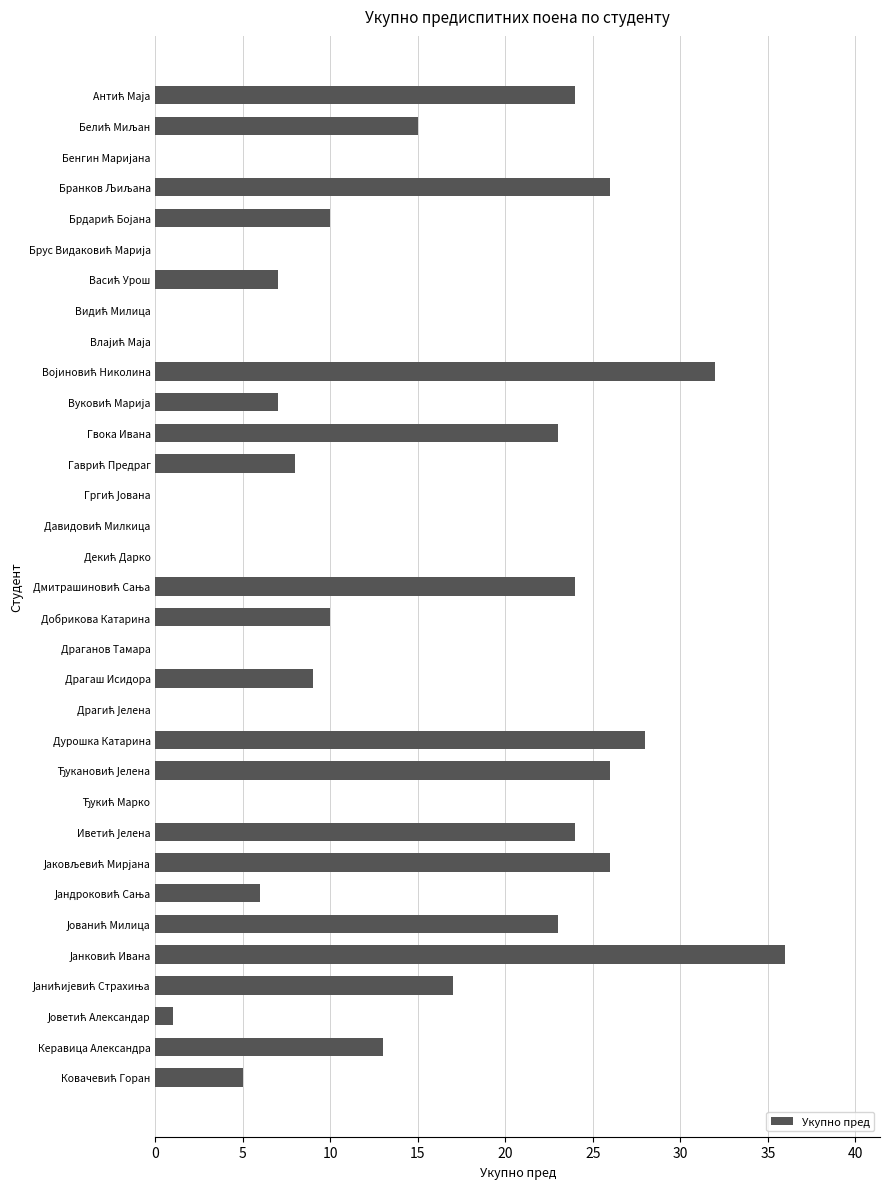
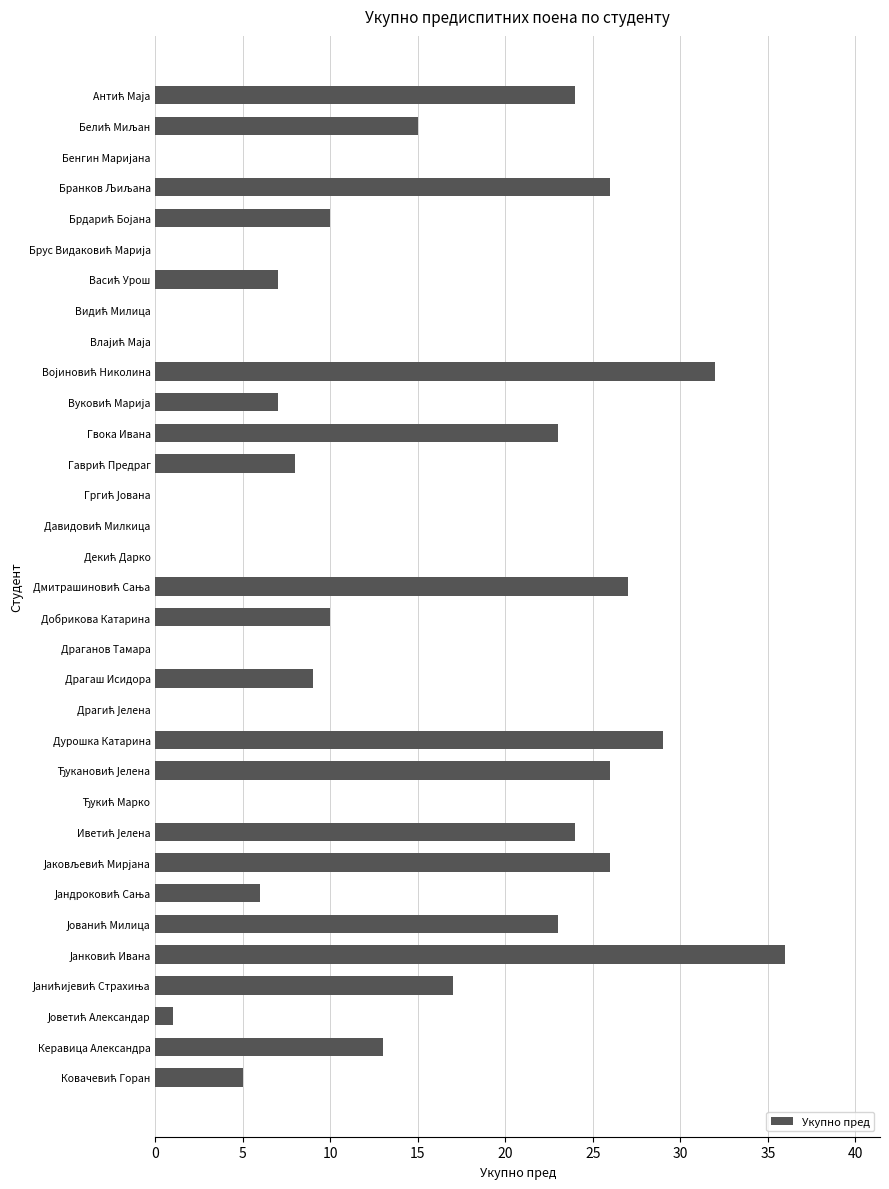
  {
    "Антић Маја": 24,
    "Белић Миљан": 15,
    "Бенгин Маријана": 0,
    "Бранков Љиљана": 26,
    "Брдарић Бојана": 10,
    "Брус Видаковић Марија": 0,
    "Васић Урош": 7,
    "Видић Милица": 0,
    "Влајић Маја": 0,
    "Војиновић Николина": 32,
    "Вуковић Марија": 7,
    "Гвока Ивана": 23,
    "Гаврић Предраг": 8,
    "Гргић Јована": 0,
    "Давидовић Mилкица": 0,
    "Декић Дарко": 0,
-   "Дмитрашиновић Сања": 24,
+   "Дмитрашиновић Сања": 27,
    "Добрикова Катарина": 10,
    "Драганов Тамара": 0,
    "Драгаш Исидора": 9,
    "Драгић Јелена": 0,
-   "Дурошка Катарина": 28,
+   "Дурошка Катарина": 29,
    "Ђукановић Јелена": 26,
    "Ђукић Марко": 0,
    "Иветић Јелена": 24,
    "Јаковљевић Мирјана": 26,
    "Јандроковић Сања": 6,
    "Јованић Милица": 23,
    "Јанковић Ивана": 36,
    "Јанићијевић Страхиња": 17,
    "Јоветић Александар": 1,
    "Керавица Александра": 13,
    "Ковачевић Горан": 5
  }
